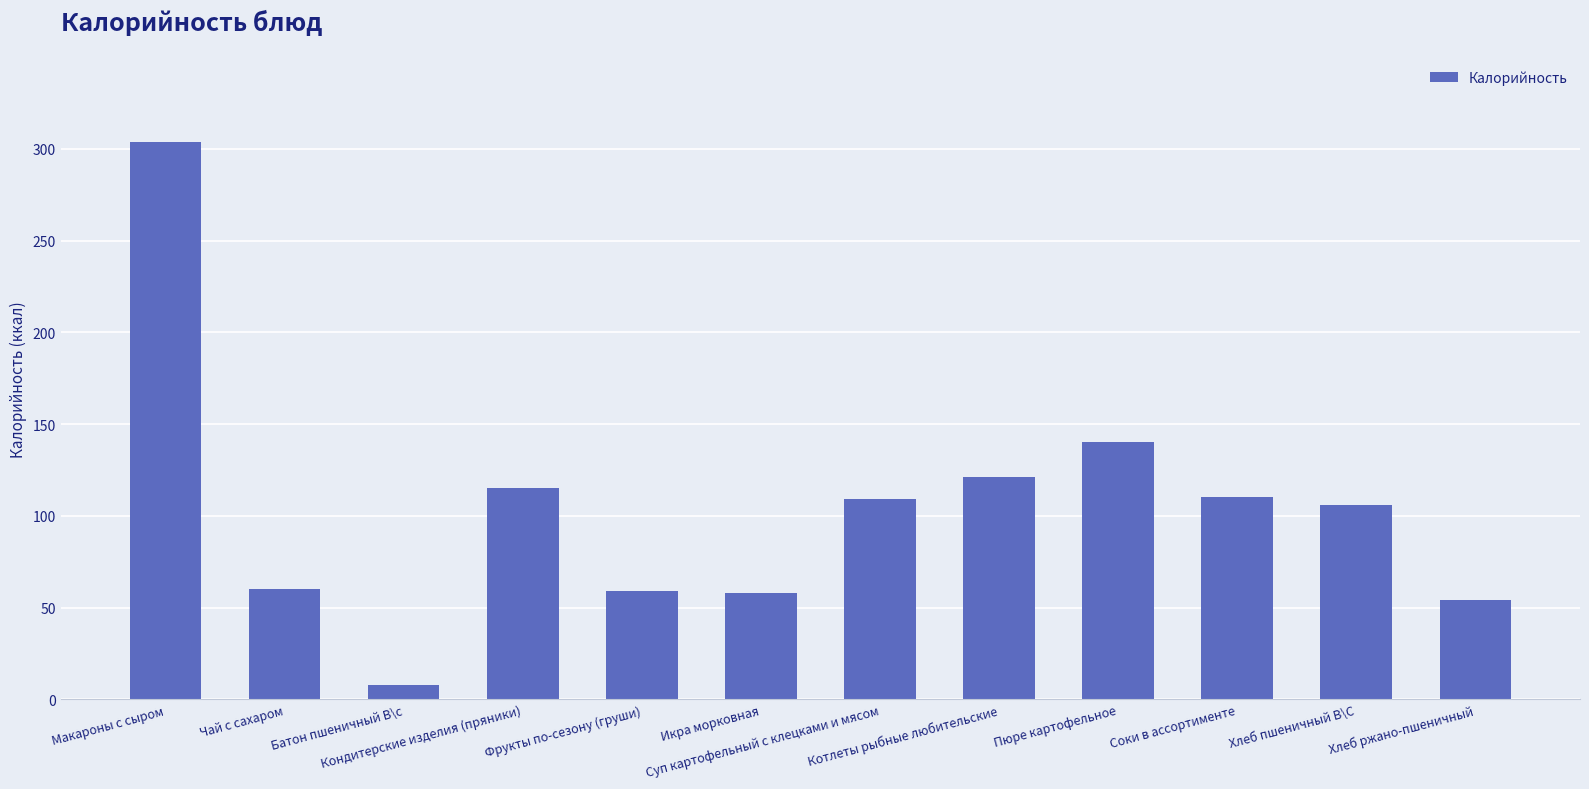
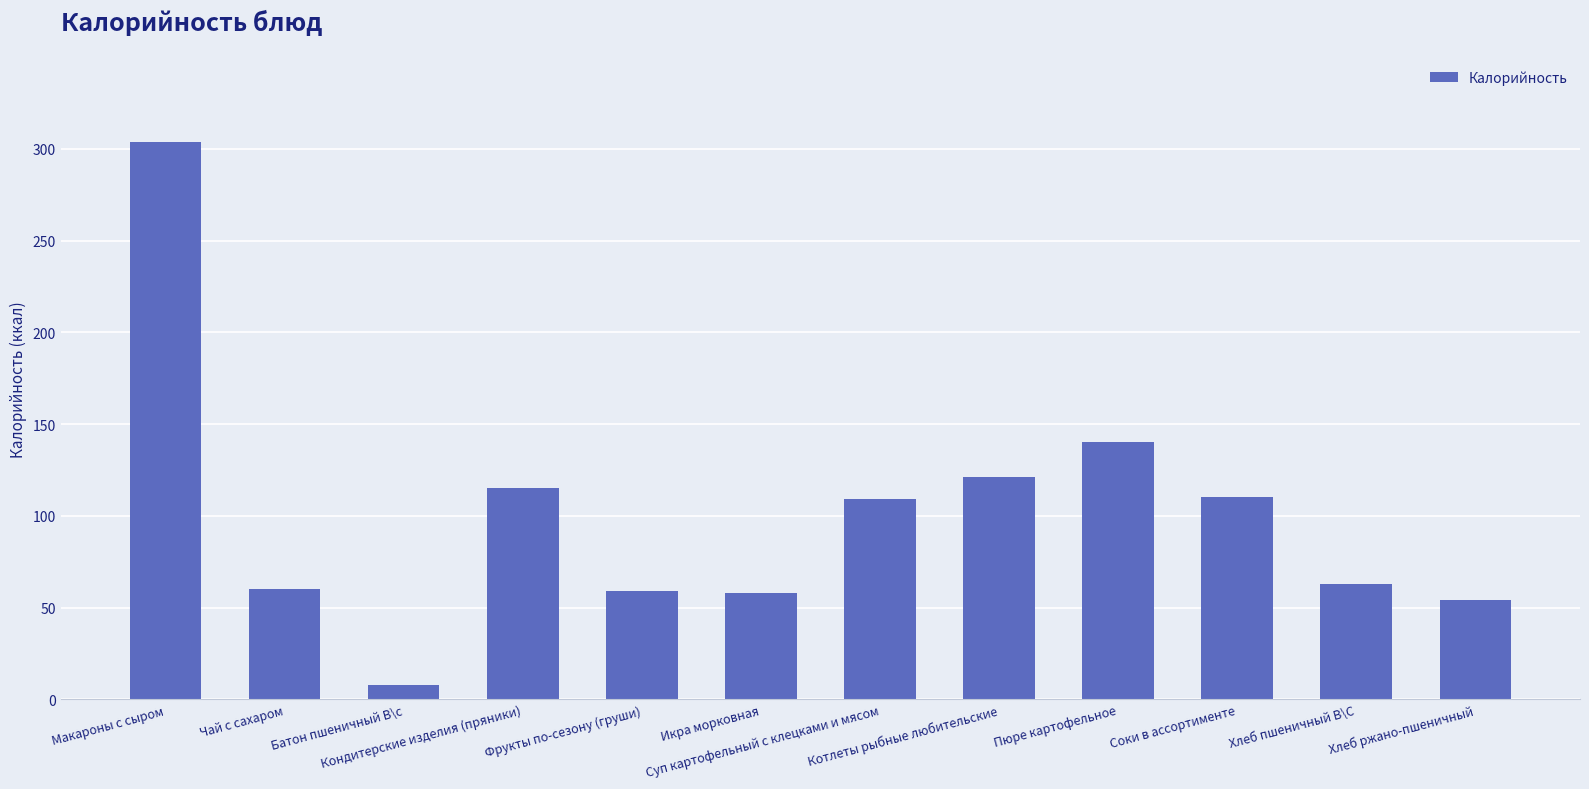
  {
    "Макароны с сыром": 304,
    "Чай с сахаром": 60,
    "Батон пшеничный В\\с": 8,
    "Кондитерские изделия (пряники)": 115,
    "Фрукты по-сезону (груши)": 59,
    "Икра морковная": 58,
    "Суп картофельный с клецками и мясом": 109,
    "Котлеты рыбные любительские": 121,
    "Пюре картофельное": 140,
    "Соки в ассортименте": 110,
-   "Хлеб пшеничный В\\С": 106,
+   "Хлеб пшеничный В\\С": 63,
    "Хлеб ржано-пшеничный": 54
  }
